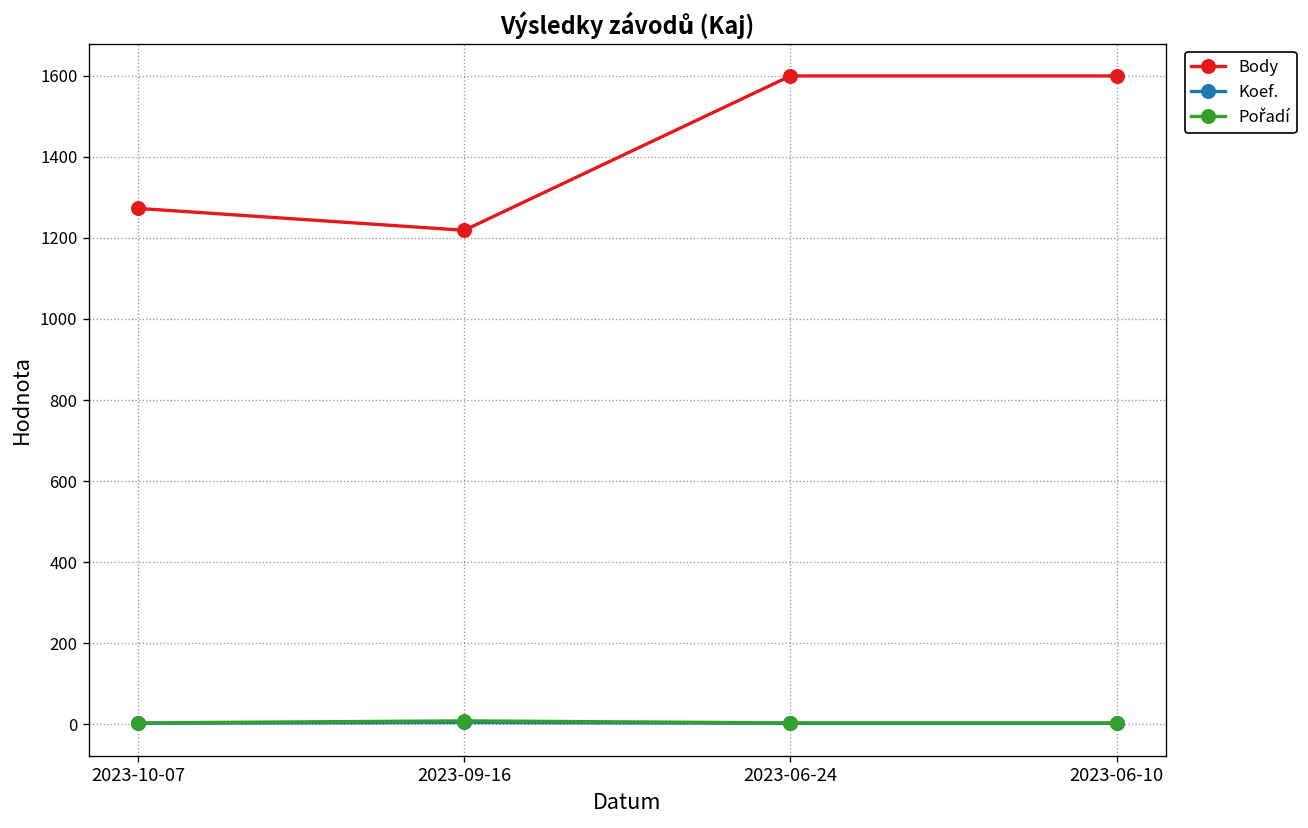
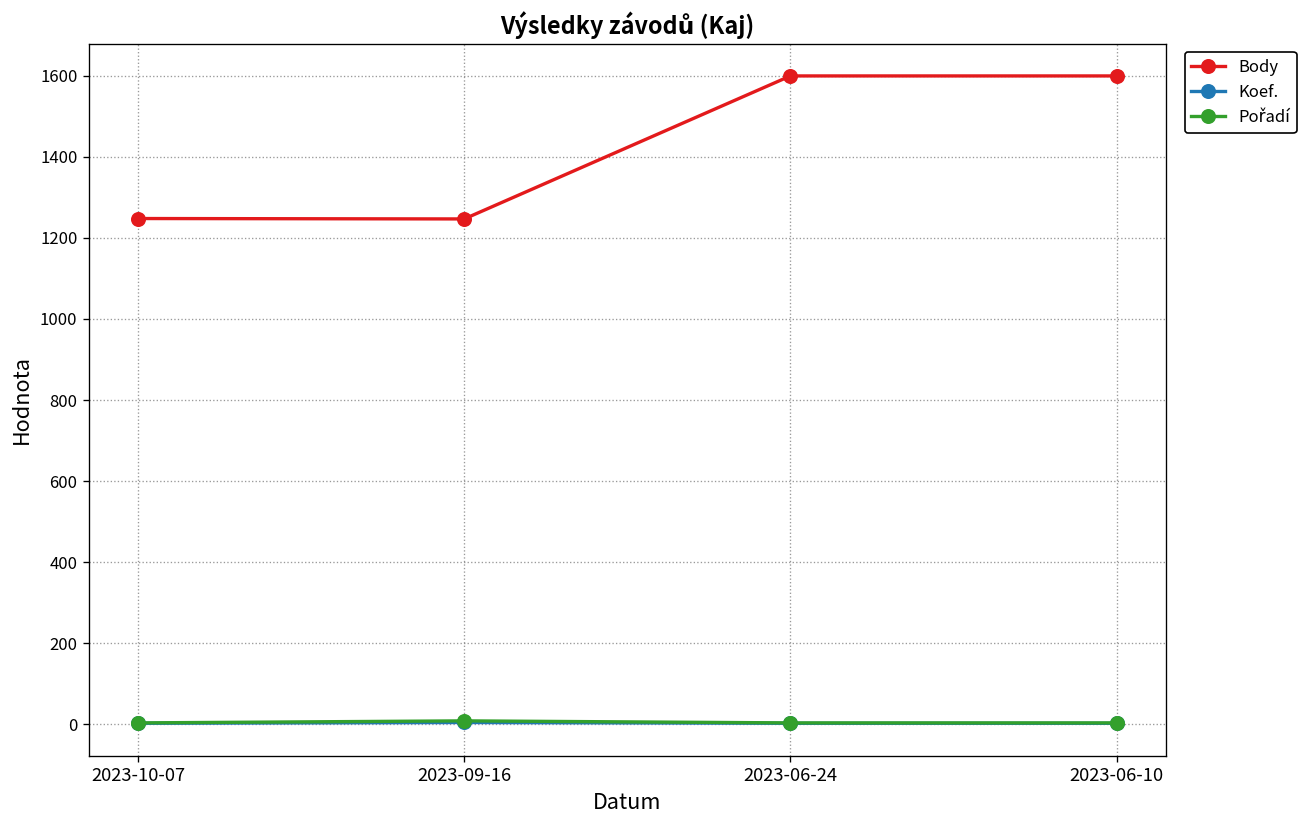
  {
    "Body": {
-     "2023-10-07": 1270,
-     "2023-09-16": 1220,
+     "2023-10-07": 1250,
+     "2023-09-16": 1250,
      "2023-06-24": 1600,
      "2023-06-10": 1600
    }
  }
